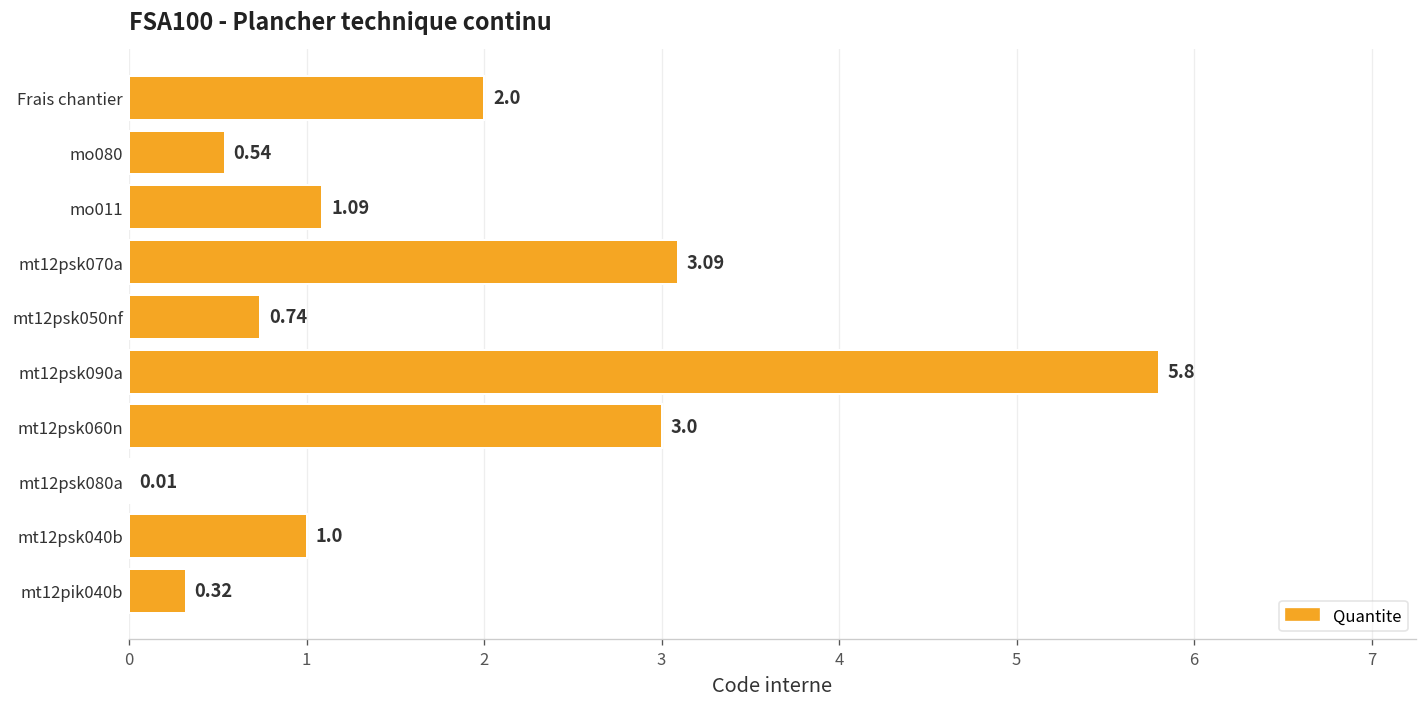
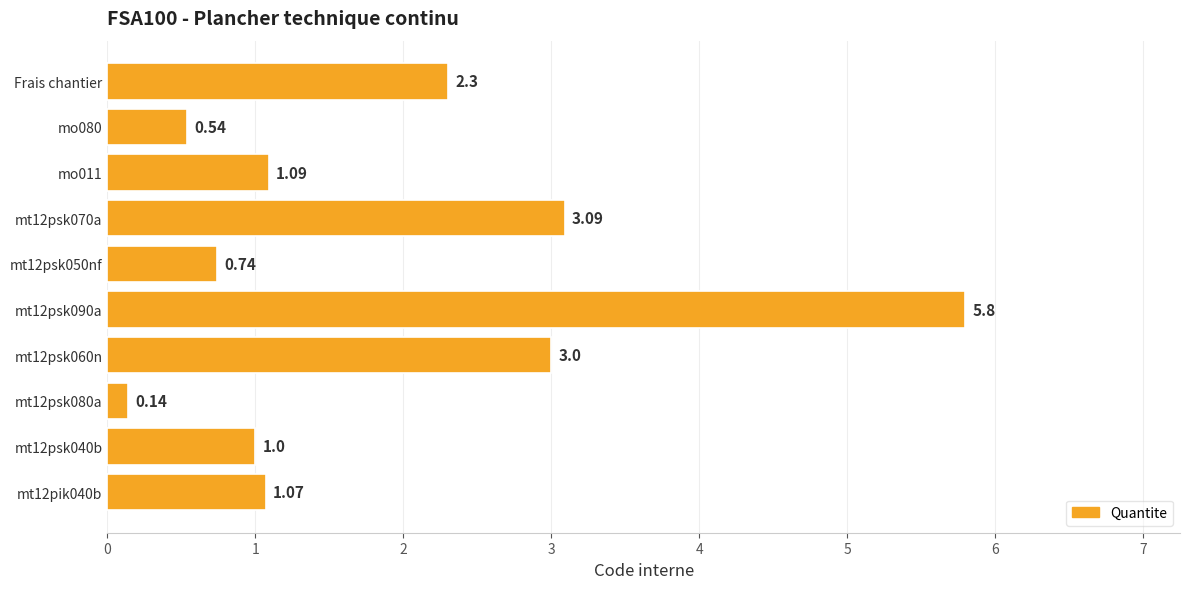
  {
-   "Frais chantier": 2.0,
+   "Frais chantier": 2.3,
    "mo080": 0.54,
    "mo011": 1.09,
    "mt12psk070a": 3.09,
    "mt12psk050nf": 0.74,
    "mt12psk090a": 5.8,
    "mt12psk060n": 3.0,
-   "mt12psk080a": 0.01,
+   "mt12psk080a": 0.14,
    "mt12psk040b": 1.0,
-   "mt12pik040b": 0.32
+   "mt12pik040b": 1.07
  }
